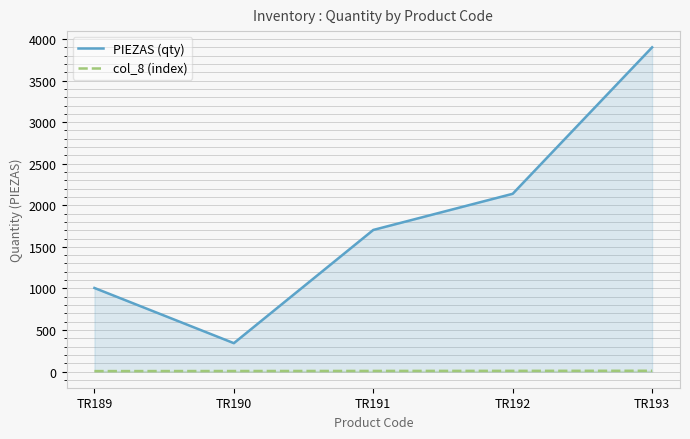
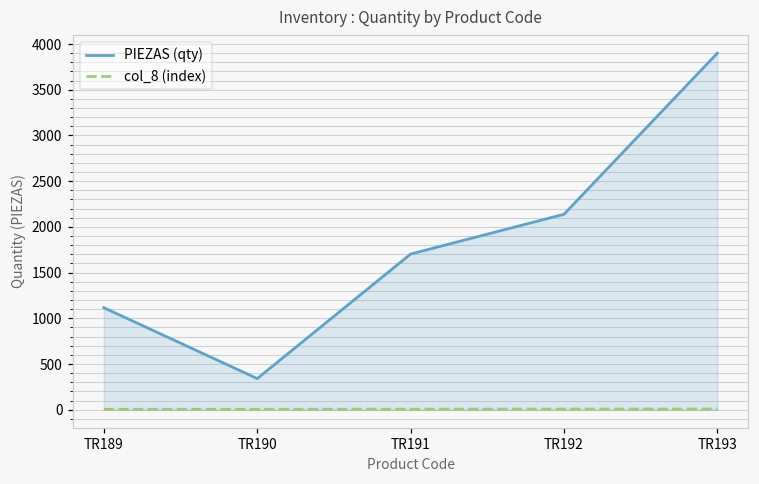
  {
    "PIEZAS (qty)": {
-     "TR189": 1000,
+     "TR189": 1100,
      "TR190": 300,
      "TR191": 1700,
      "TR192": 2100,
      "TR193": 3900
    },
    "col_8 (index)": {
      "TR189": 0,
      "TR190": 0,
      "TR191": 0,
      "TR192": 0,
      "TR193": 0
    }
  }
